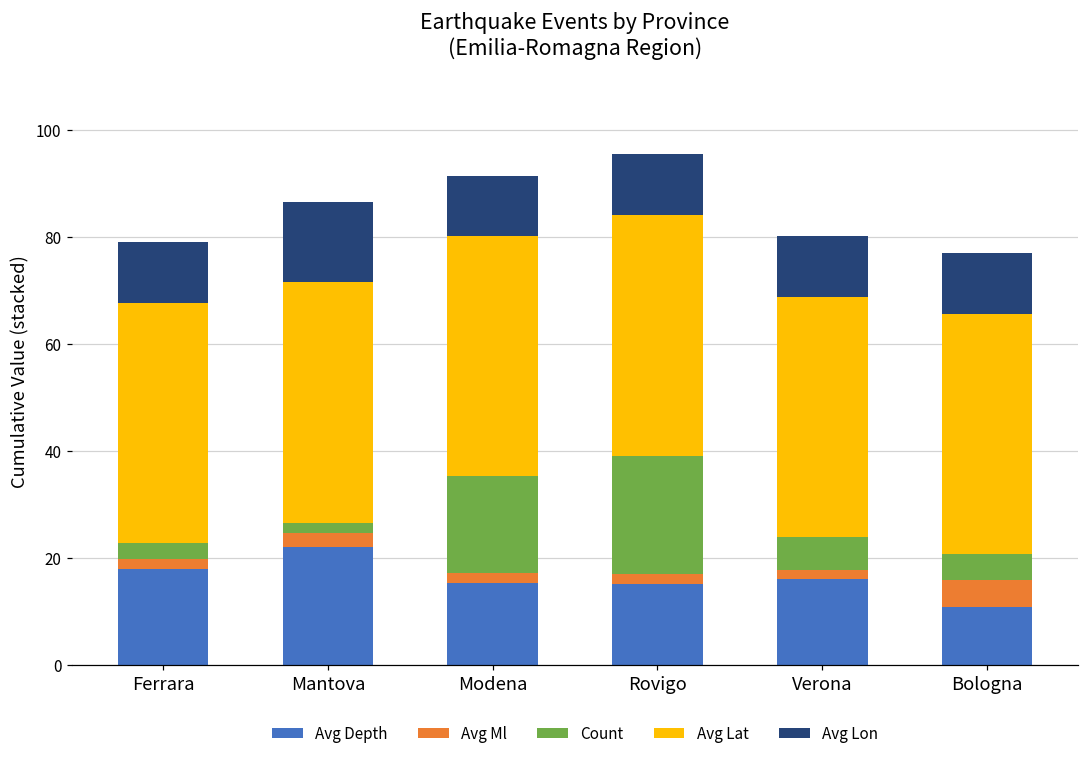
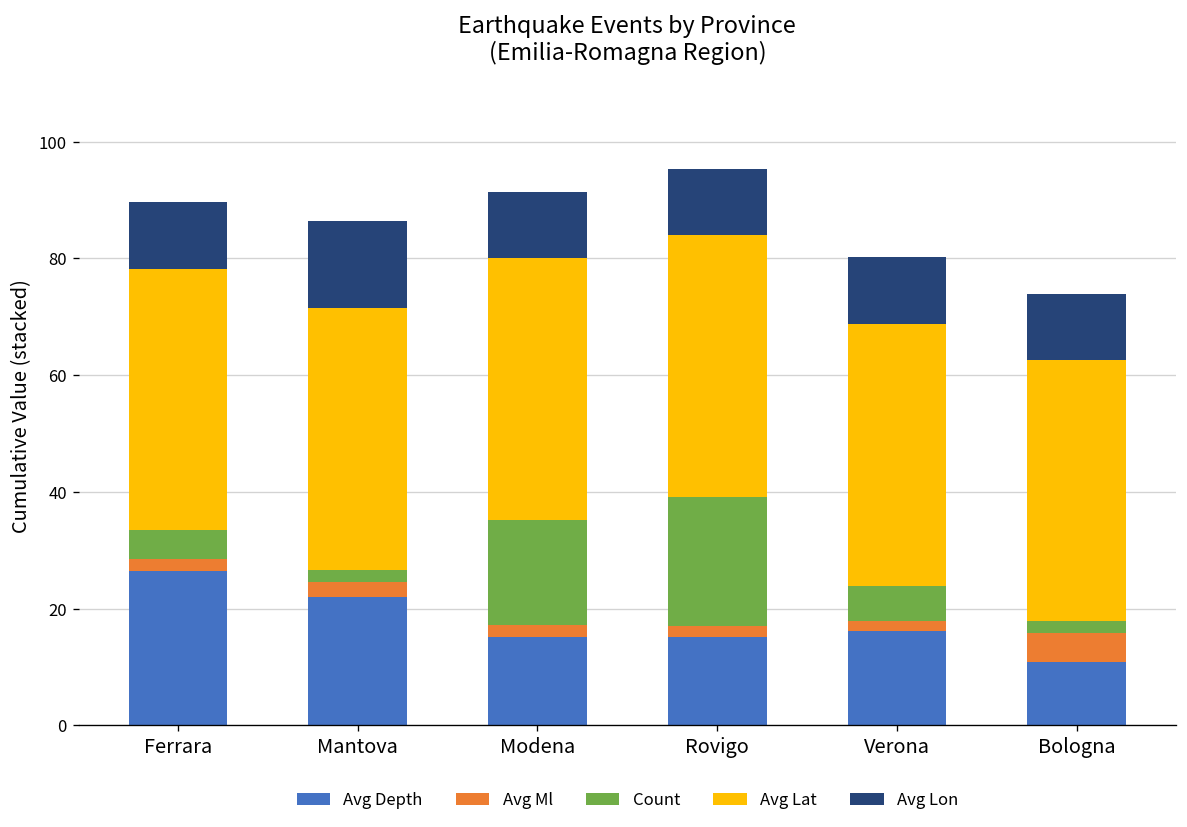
  {
    "Avg Depth": {
-     "Ferrara": 18,
+     "Ferrara": 26,
      "Mantova": 22,
      "Modena": 15,
      "Rovigo": 15,
      "Verona": 16,
      "Bologna": 11
    },
    "Avg Ml": {
      "Ferrara": 2,
      "Mantova": 3,
      "Modena": 2,
      "Rovigo": 2,
      "Verona": 2,
      "Bologna": 5
    },
    "Count": {
-     "Ferrara": 3,
+     "Ferrara": 5,
      "Mantova": 2,
      "Modena": 18,
      "Rovigo": 22,
      "Verona": 6,
-     "Bologna": 5
+     "Bologna": 2
    },
    "Avg Lat": {
      "Ferrara": 45,
      "Mantova": 45,
      "Modena": 45,
      "Rovigo": 45,
      "Verona": 45,
      "Bologna": 45
    },
    "Avg Lon": {
      "Ferrara": 11,
      "Mantova": 15,
      "Modena": 11,
      "Rovigo": 11,
      "Verona": 11,
      "Bologna": 11
    }
  }
